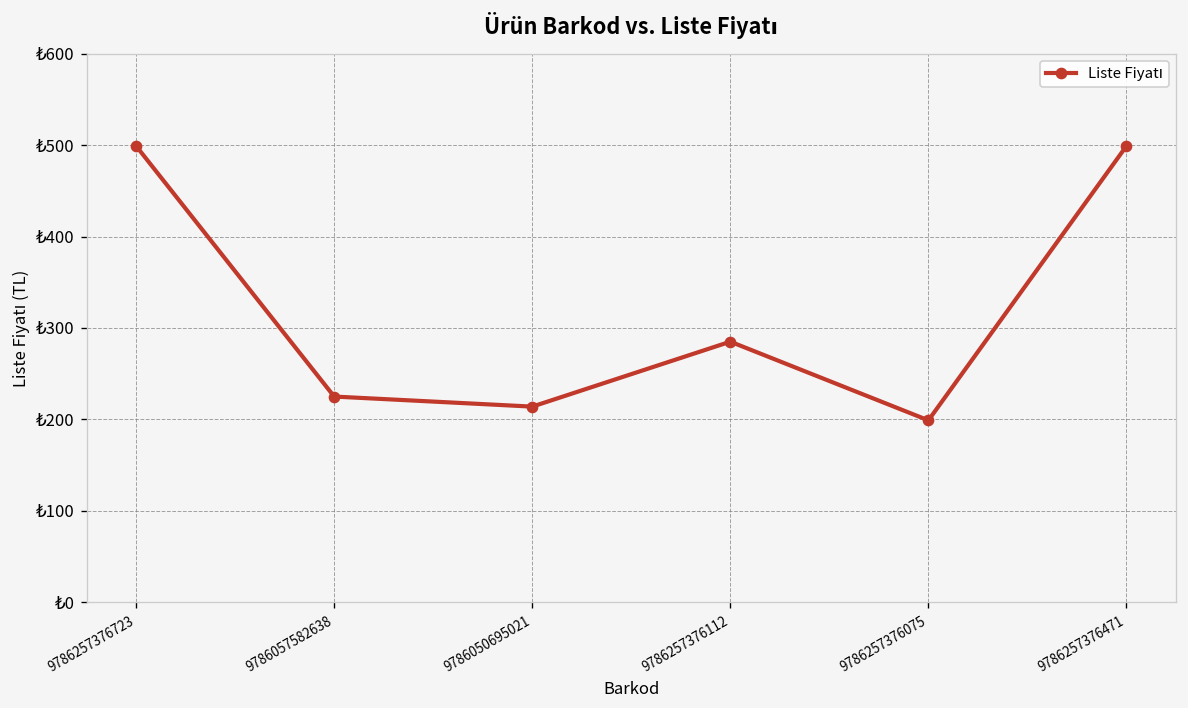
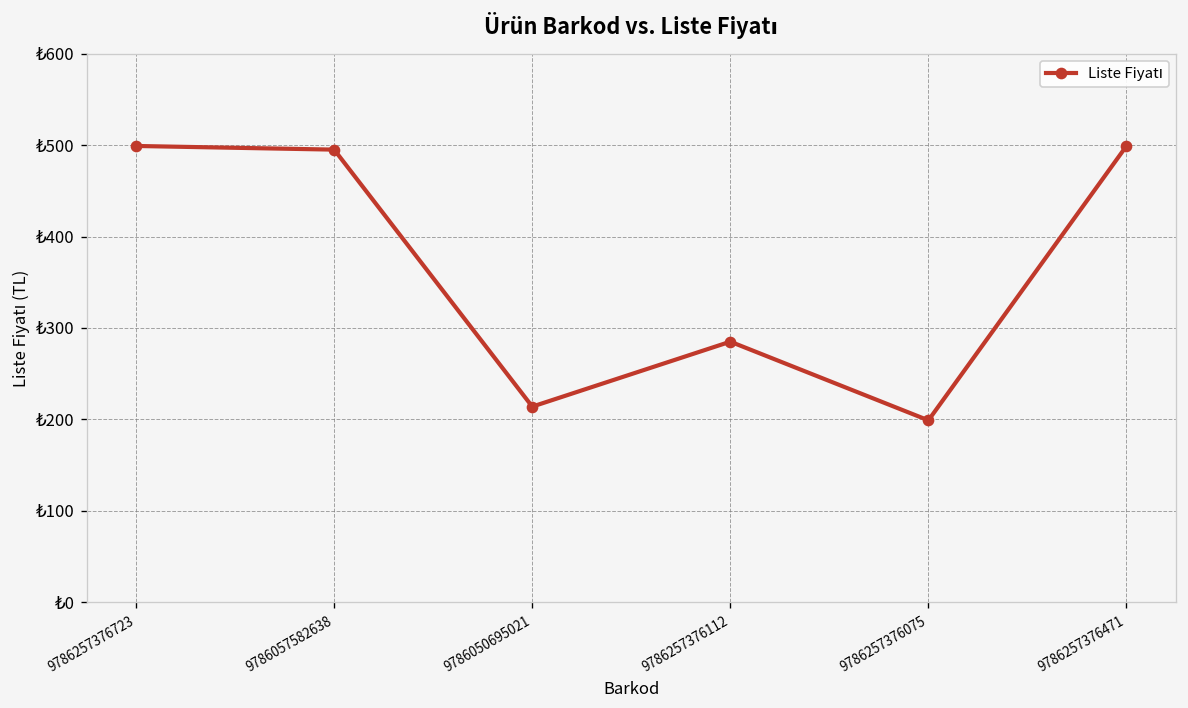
  {
    "9786257376723": "₺500",
-   "9786057582638": "₺230",
+   "9786057582638": "₺500",
    "9786050695021": "₺210",
    "9786257376112": "₺290",
    "9786257376075": "₺200",
    "9786257376471": "₺500"
  }
